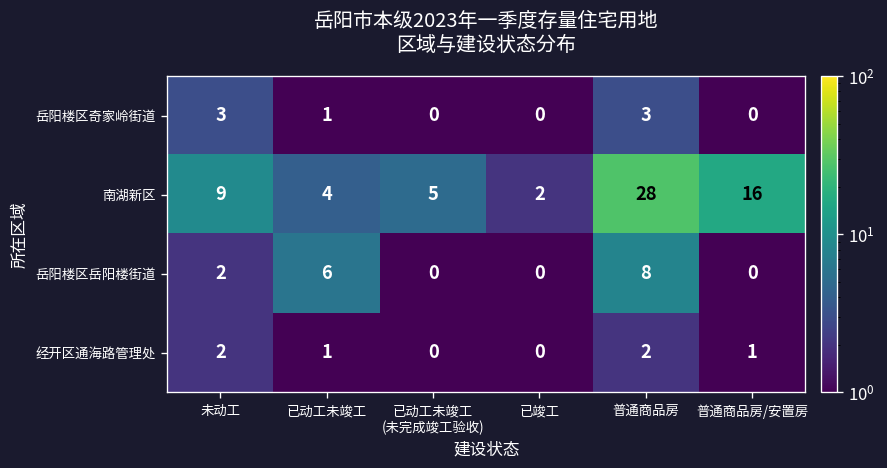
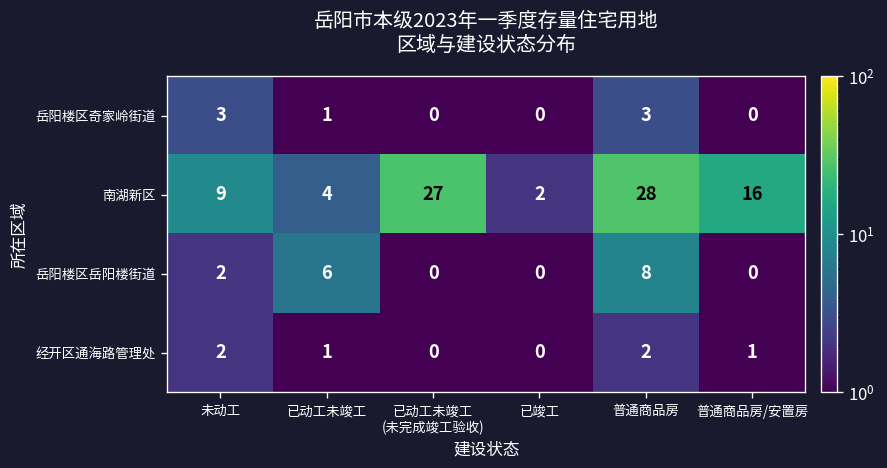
  {
    "岳阳楼区奇家岭街道": {
      "未动工": 3,
      "已动工未竣工": 1,
      "已动工未竣工 (未完成竣工验收)": 0,
      "已竣工": 0,
      "普通商品房": 3,
      "普通商品房/安置房": 0
    },
    "南湖新区": {
      "未动工": 9,
      "已动工未竣工": 4,
-     "已动工未竣工 (未完成竣工验收)": 5,
+     "已动工未竣工 (未完成竣工验收)": 27,
      "已竣工": 2,
      "普通商品房": 28,
      "普通商品房/安置房": 16
    },
    "岳阳楼区岳阳楼街道": {
      "未动工": 2,
      "已动工未竣工": 6,
      "已动工未竣工 (未完成竣工验收)": 0,
      "已竣工": 0,
      "普通商品房": 8,
      "普通商品房/安置房": 0
    },
    "经开区通海路管理处": {
      "未动工": 2,
      "已动工未竣工": 1,
      "已动工未竣工 (未完成竣工验收)": 0,
      "已竣工": 0,
      "普通商品房": 2,
      "普通商品房/安置房": 1
    }
  }
